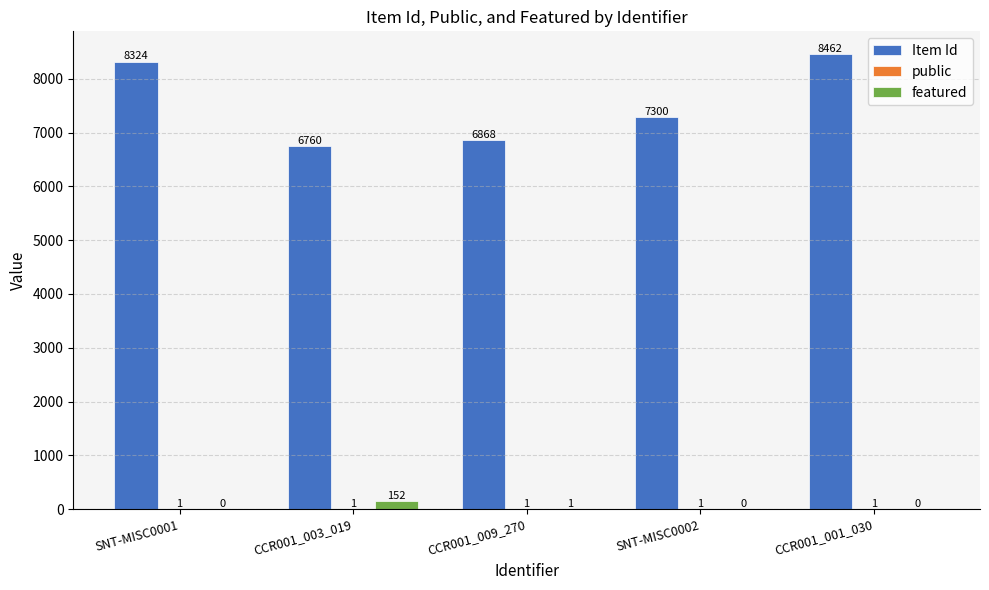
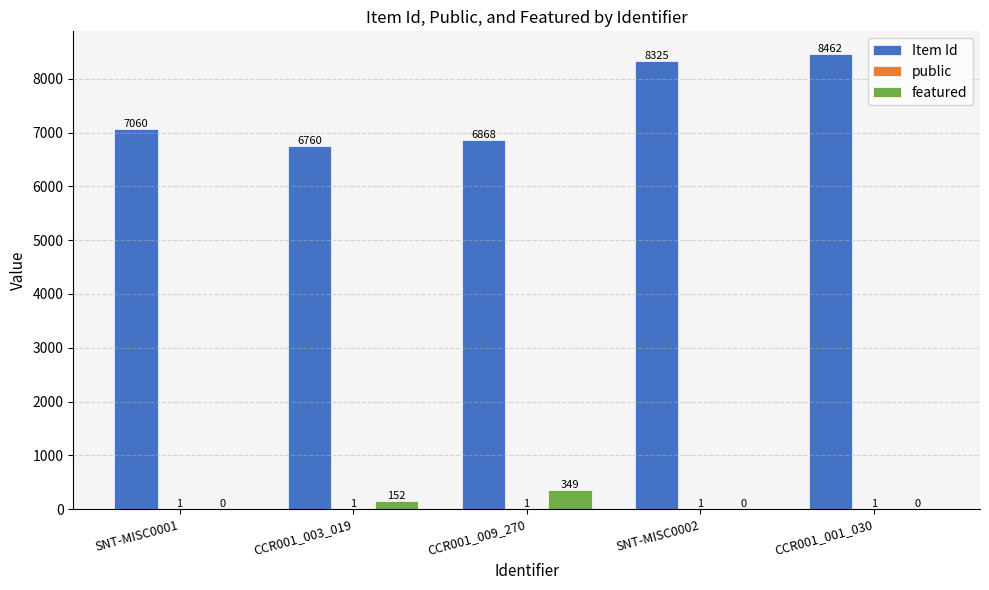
  {
    "Item Id": {
-     "SNT-MISC0001": 8324,
+     "SNT-MISC0001": 7060,
      "CCR001_003_019": 6760,
      "CCR001_009_270": 6868,
-     "SNT-MISC0002": 7300,
+     "SNT-MISC0002": 8325,
      "CCR001_001_030": 8462
    },
    "public": {
      "SNT-MISC0001": 1,
      "CCR001_003_019": 1,
      "CCR001_009_270": 1,
      "SNT-MISC0002": 1,
      "CCR001_001_030": 1
    },
    "featured": {
      "SNT-MISC0001": 0,
      "CCR001_003_019": 152,
-     "CCR001_009_270": 1,
+     "CCR001_009_270": 349,
      "SNT-MISC0002": 0,
      "CCR001_001_030": 0
    }
  }
